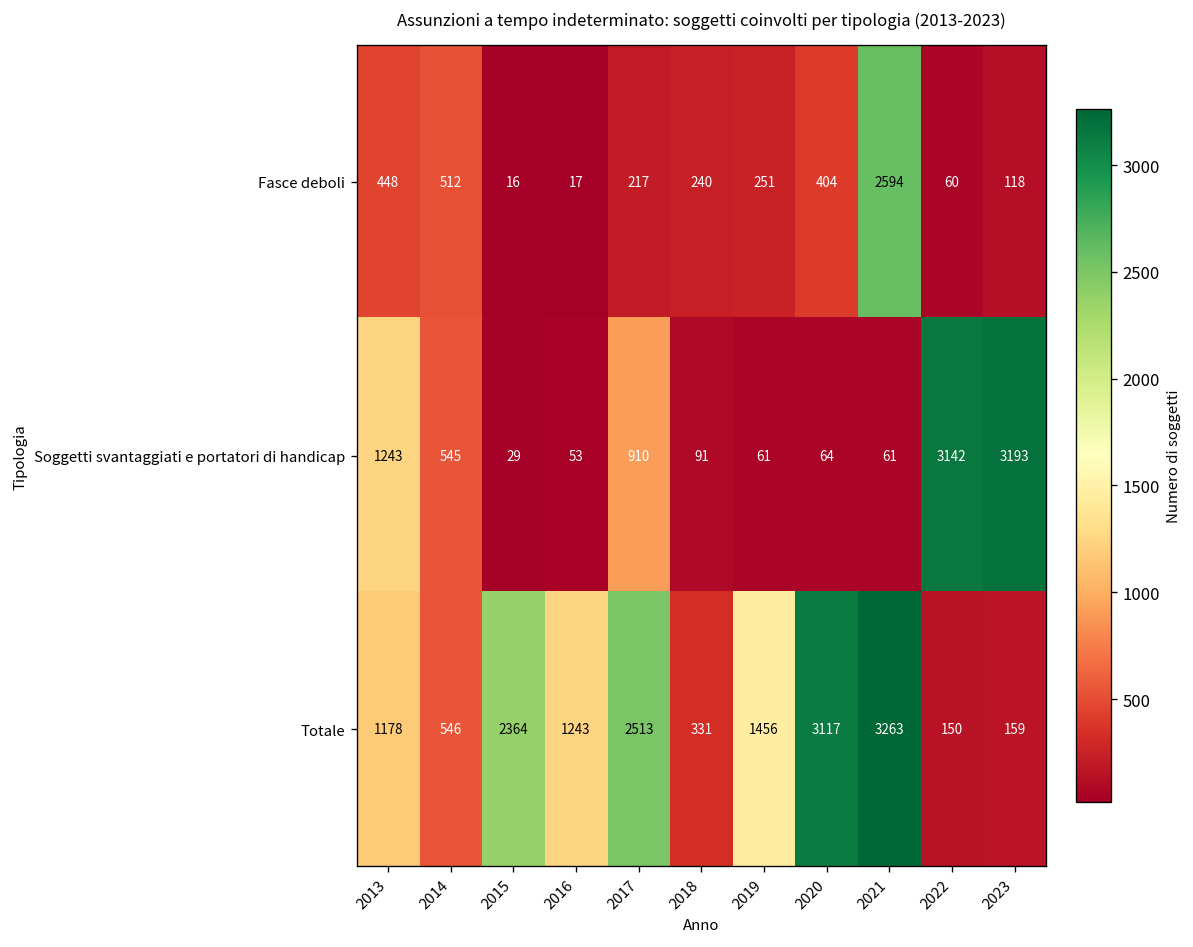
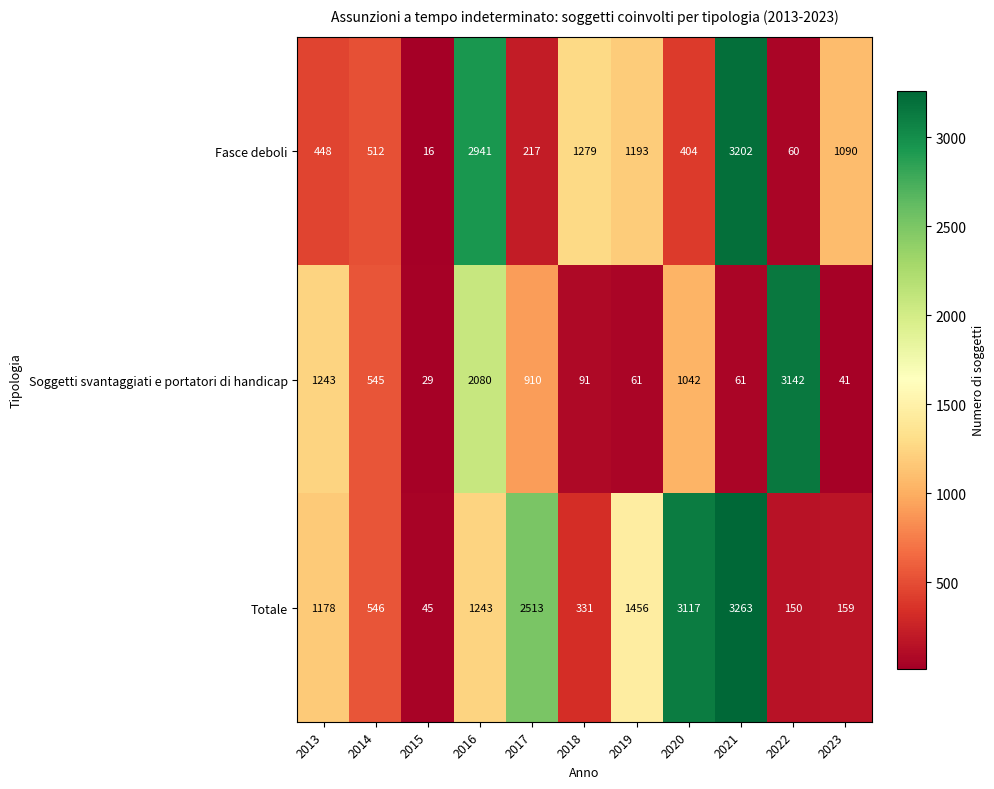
  {
    "Fasce deboli": {
      "2013": 448,
      "2014": 512,
      "2015": 16,
-     "2016": 17,
+     "2016": 2941,
      "2017": 217,
-     "2018": 240,
-     "2019": 251,
+     "2018": 1279,
+     "2019": 1193,
      "2020": 404,
-     "2021": 2594,
+     "2021": 3202,
      "2022": 60,
-     "2023": 118
+     "2023": 1090
    },
    "Soggetti svantaggiati e portatori di handicap": {
      "2013": 1243,
      "2014": 545,
      "2015": 29,
-     "2016": 53,
+     "2016": 2080,
      "2017": 910,
      "2018": 91,
      "2019": 61,
-     "2020": 64,
+     "2020": 1042,
      "2021": 61,
      "2022": 3142,
-     "2023": 3193
+     "2023": 41
    },
    "Totale": {
      "2013": 1178,
      "2014": 546,
-     "2015": 2364,
+     "2015": 45,
      "2016": 1243,
      "2017": 2513,
      "2018": 331,
      "2019": 1456,
      "2020": 3117,
      "2021": 3263,
      "2022": 150,
      "2023": 159
    }
  }
